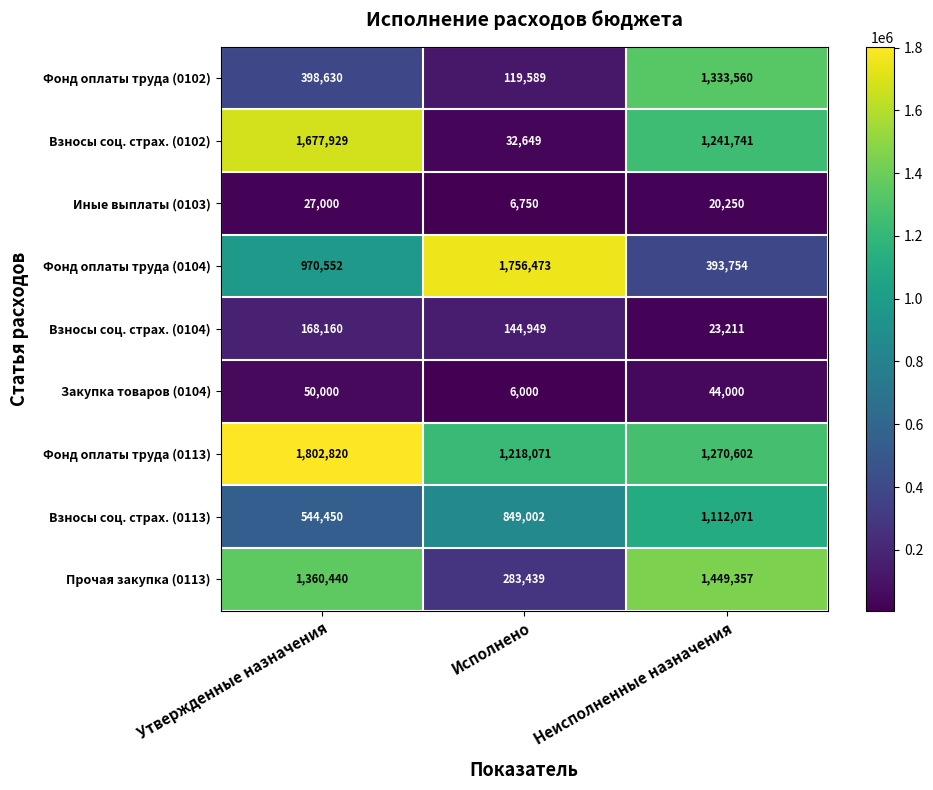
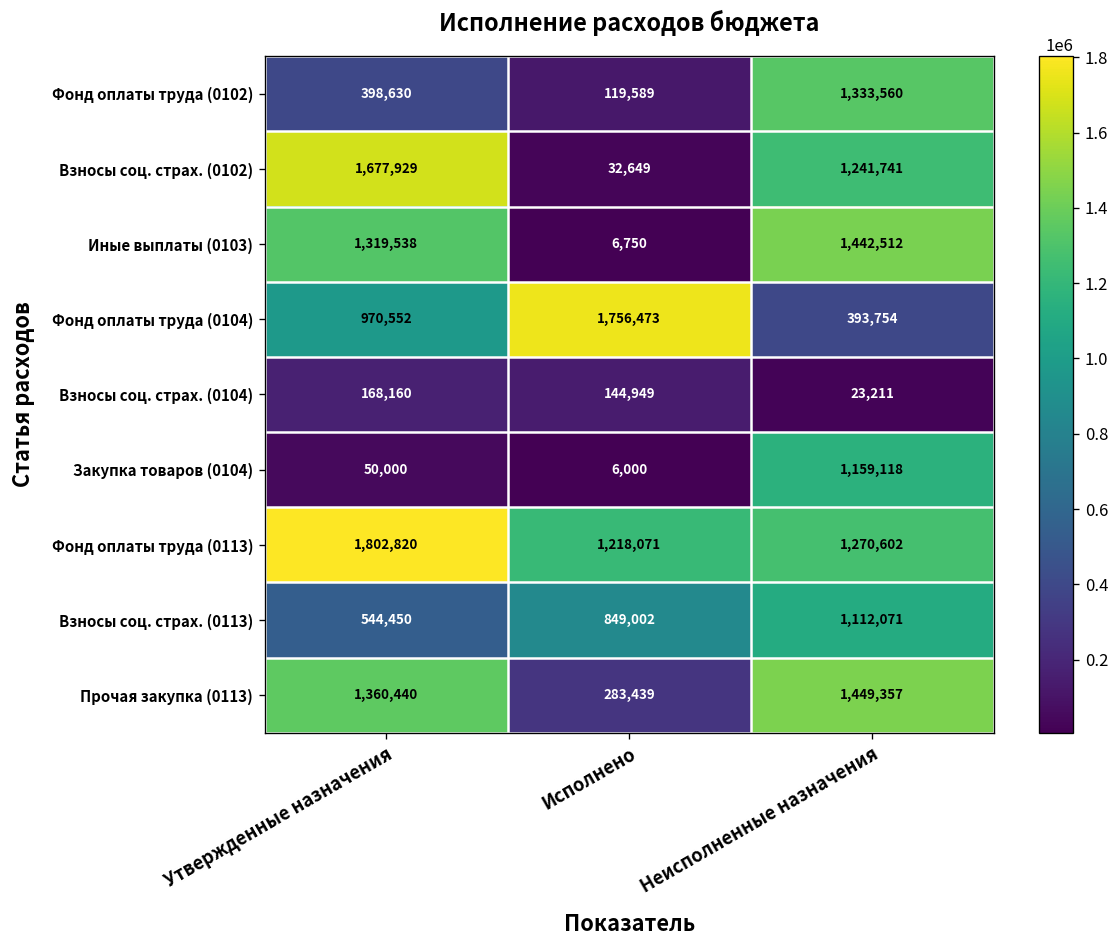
  {
    "Фонд оплаты труда (0102)": {
      "Утвержденные назначения": "398,630",
      "Исполнено": "119,589",
      "Неисполненные назначения": "1,333,560"
    },
    "Взносы соц. страх. (0102)": {
      "Утвержденные назначения": "1,677,929",
      "Исполнено": "32,649",
      "Неисполненные назначения": "1,241,741"
    },
    "Иные выплаты (0103)": {
-     "Утвержденные назначения": "27,000",
+     "Утвержденные назначения": "1,319,538",
      "Исполнено": "6,750",
-     "Неисполненные назначения": "20,250"
+     "Неисполненные назначения": "1,442,512"
    },
    "Фонд оплаты труда (0104)": {
      "Утвержденные назначения": "970,552",
      "Исполнено": "1,756,473",
      "Неисполненные назначения": "393,754"
    },
    "Взносы соц. страх. (0104)": {
      "Утвержденные назначения": "168,160",
      "Исполнено": "144,949",
      "Неисполненные назначения": "23,211"
    },
    "Закупка товаров (0104)": {
      "Утвержденные назначения": "50,000",
      "Исполнено": "6,000",
-     "Неисполненные назначения": "44,000"
+     "Неисполненные назначения": "1,159,118"
    },
    "Фонд оплаты труда (0113)": {
      "Утвержденные назначения": "1,802,820",
      "Исполнено": "1,218,071",
      "Неисполненные назначения": "1,270,602"
    },
    "Взносы соц. страх. (0113)": {
      "Утвержденные назначения": "544,450",
      "Исполнено": "849,002",
      "Неисполненные назначения": "1,112,071"
    },
    "Прочая закупка (0113)": {
      "Утвержденные назначения": "1,360,440",
      "Исполнено": "283,439",
      "Неисполненные назначения": "1,449,357"
    }
  }
